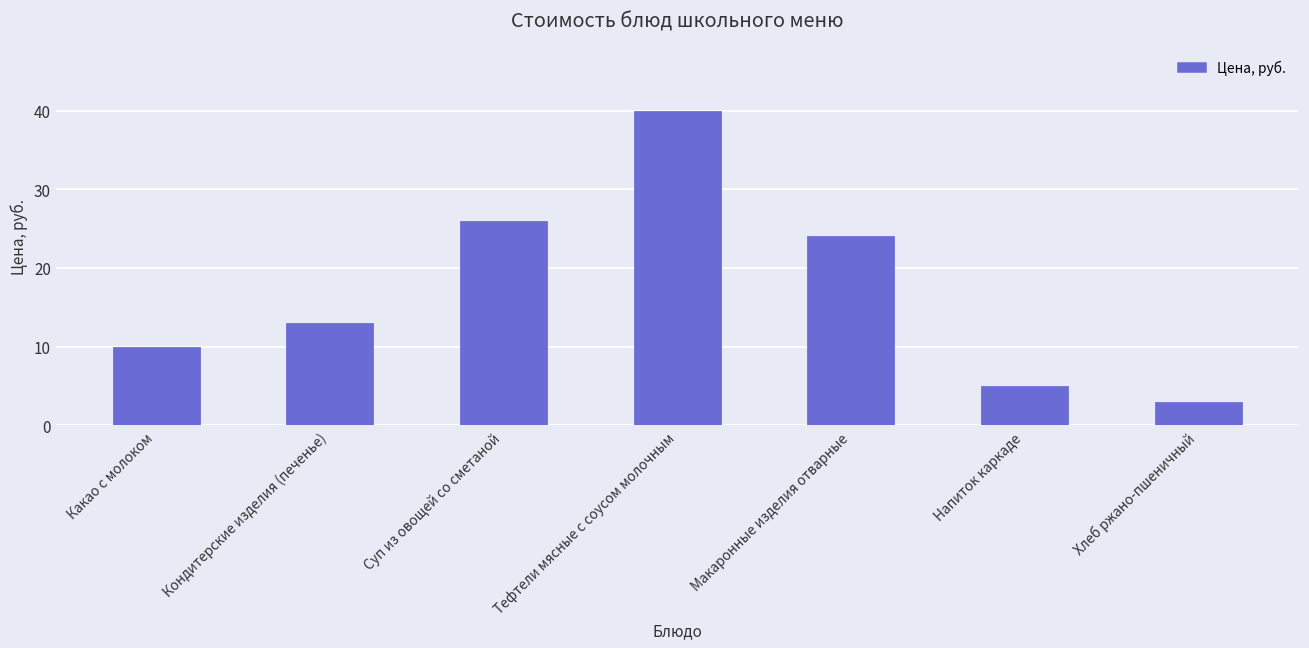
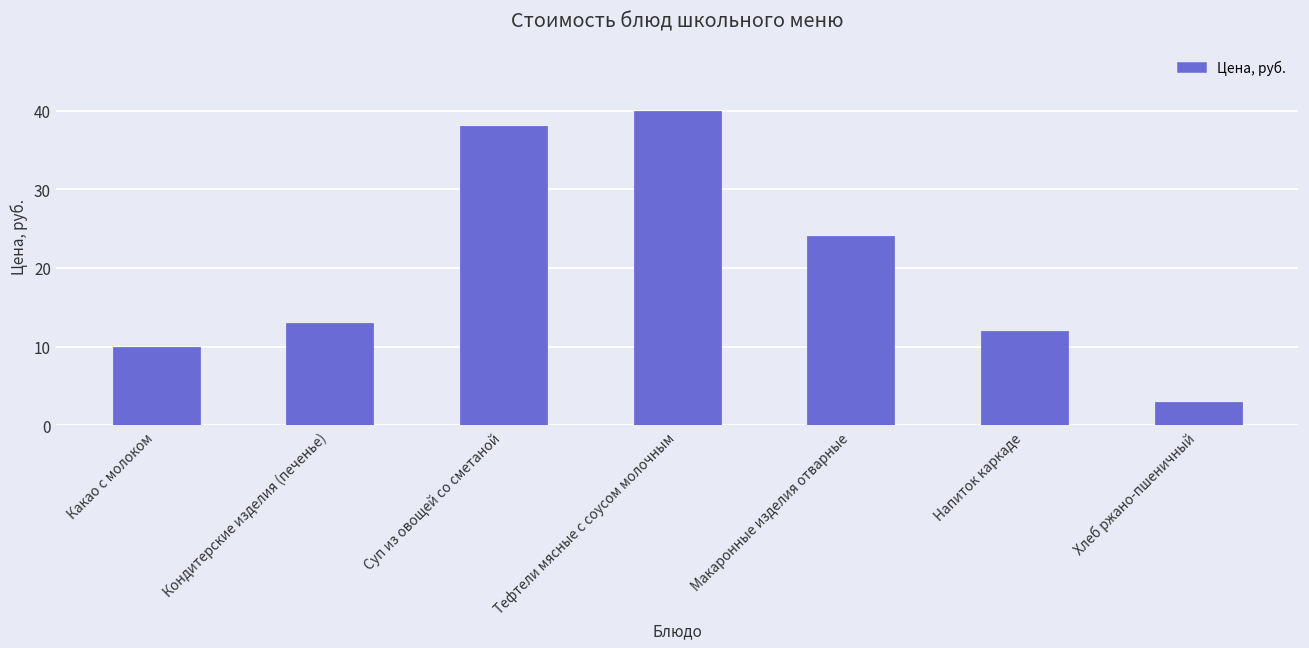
  {
    "Какао с молоком": 10,
    "Кондитерские изделия (печенье)": 13,
-   "Суп из овощей со сметаной": 26,
+   "Суп из овощей со сметаной": 38,
    "Тефтели мясные с соусом молочным": 40,
    "Макаронные изделия отварные": 24,
-   "Напиток каркаде": 5,
+   "Напиток каркаде": 12,
    "Хлеб ржано-пшеничный": 3
  }
